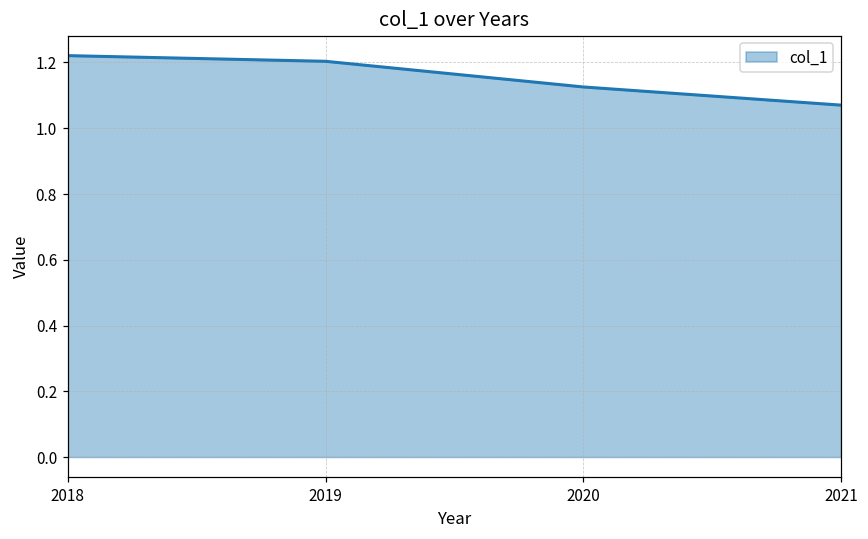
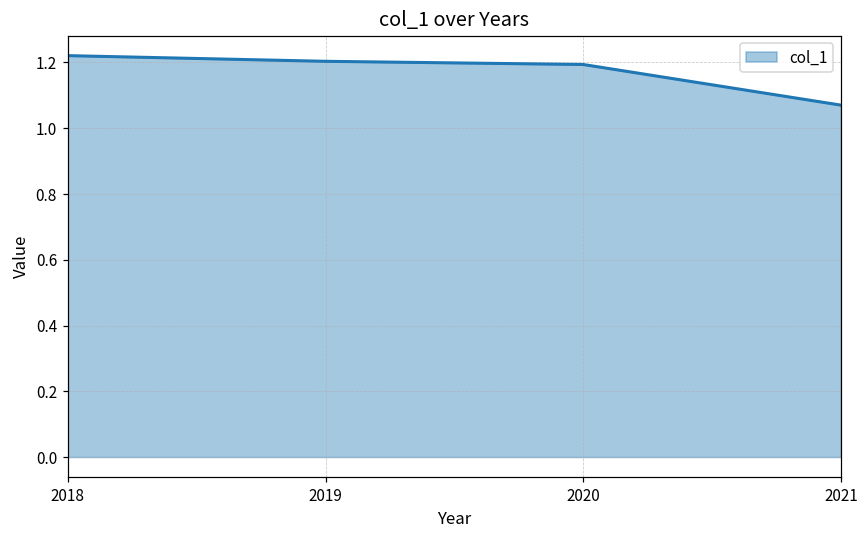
  {
    "2018": 1.22,
    "2019": 1.20,
-   "2020": 1.13,
+   "2020": 1.19,
    "2021": 1.07
  }
